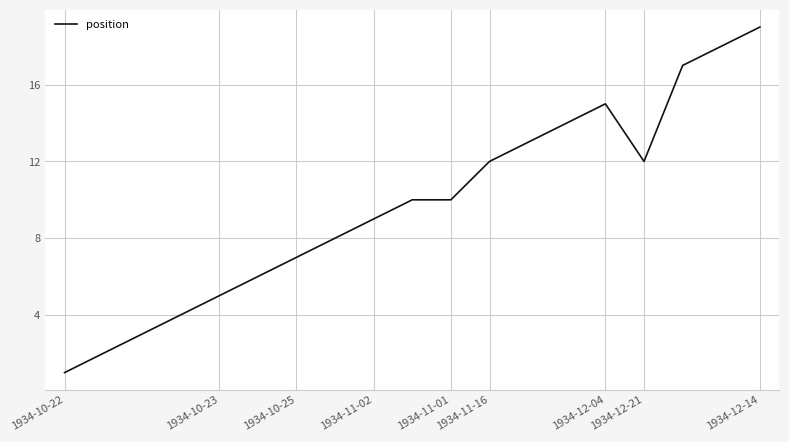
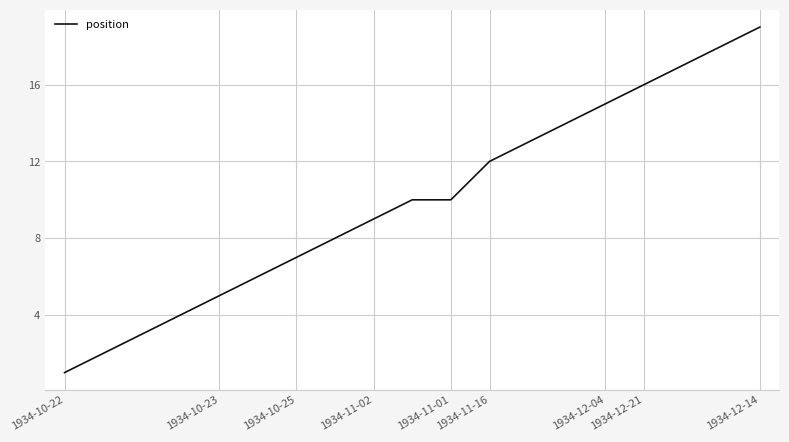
  {
    "1934-11-01": 10,
-   "1934-12-21": 12,
+   "1934-12-21": 16,
    "1934-12-14": 19
  }
